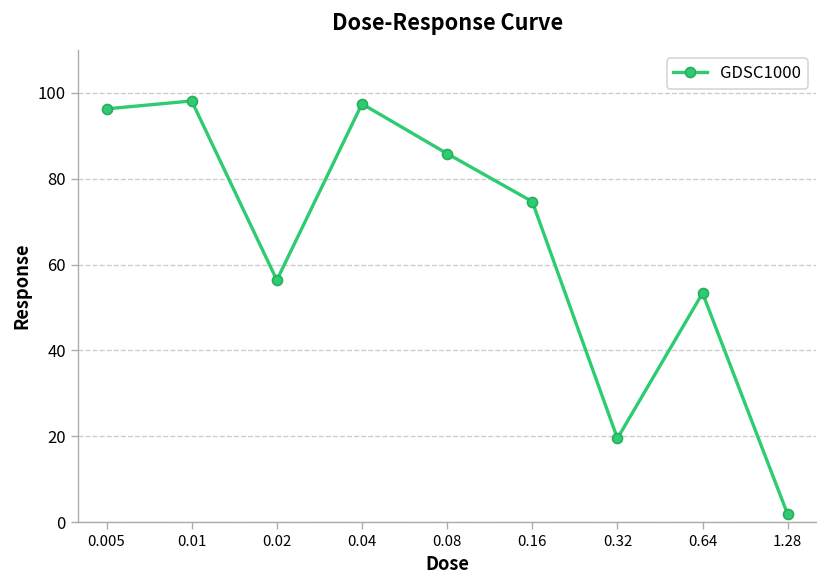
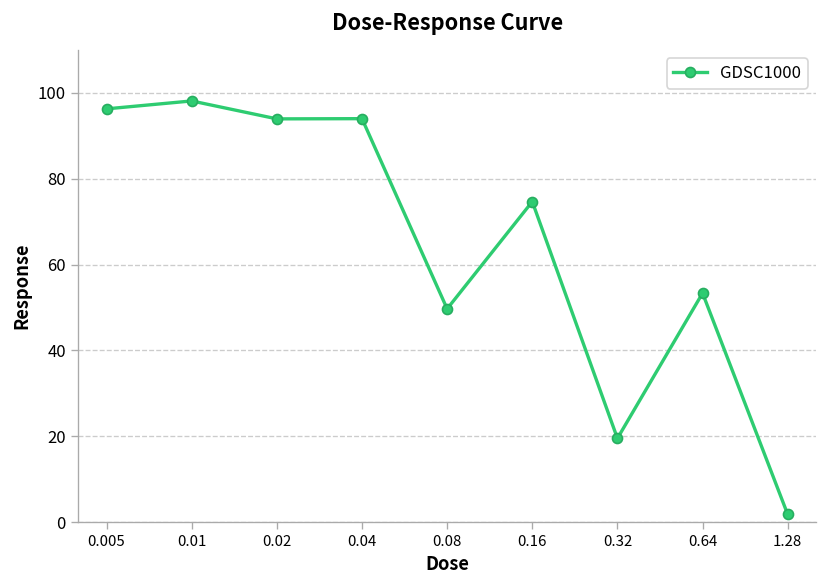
  {
    "0.005": 96,
    "0.01": 98,
-   "0.02": 56,
-   "0.04": 97,
-   "0.08": 86,
+   "0.02": 94,
+   "0.04": 94,
+   "0.08": 50,
    "0.16": 75,
    "0.32": 19,
    "0.64": 53,
    "1.28": 2
  }
